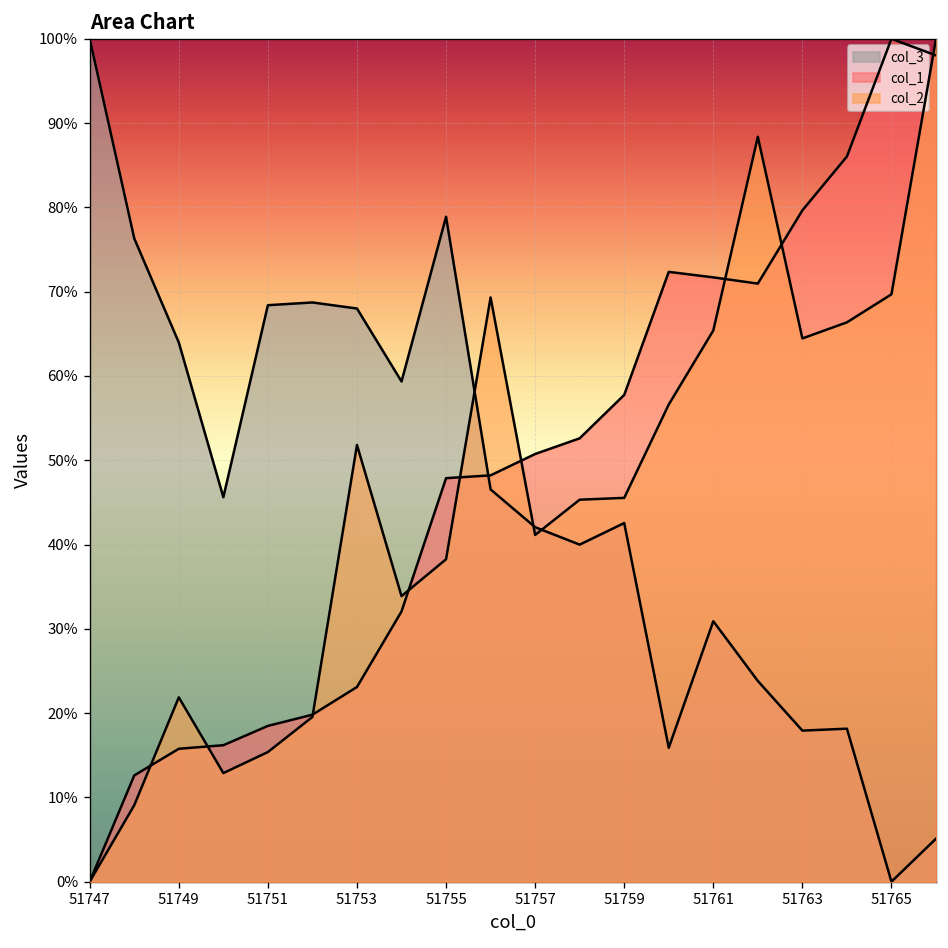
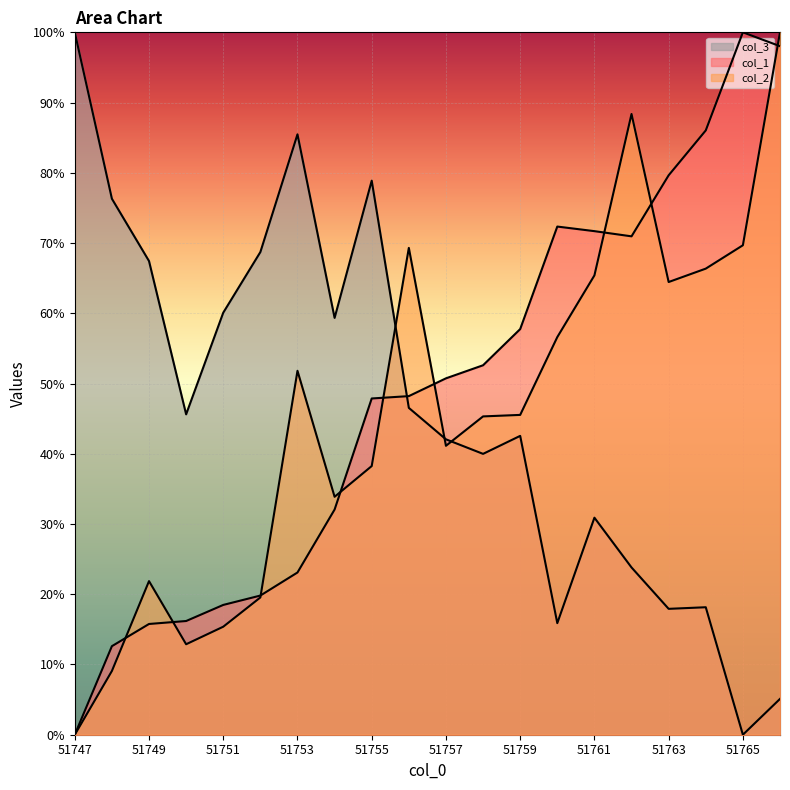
  {
    "col_3": {
      "51747": "100%",
-     "51749": "64%",
-     "51751": "68%",
-     "51753": "68%",
+     "51749": "67%",
+     "51751": "60%",
+     "51753": "85%",
      "51755": "79%",
      "51757": "42%",
      "51759": "43%",
      "51761": "31%",
      "51763": "18%",
      "51765": "0%"
    }
  }
